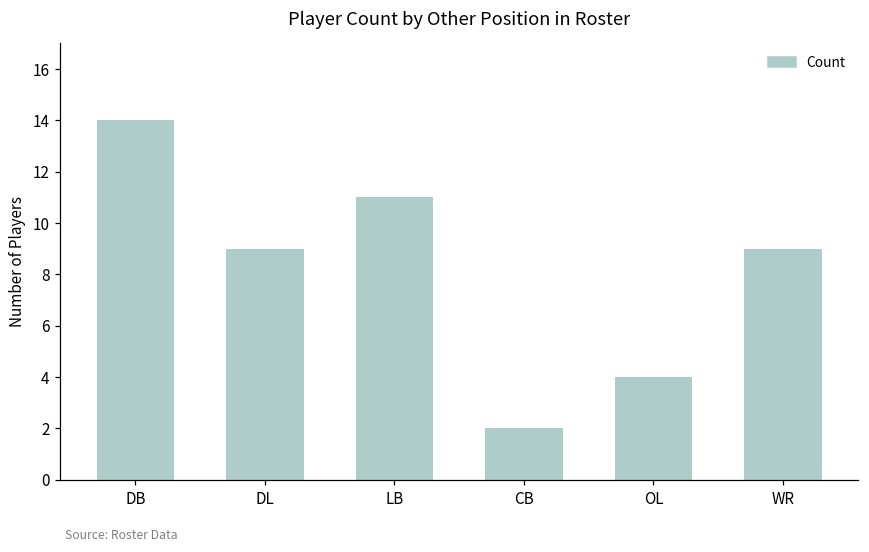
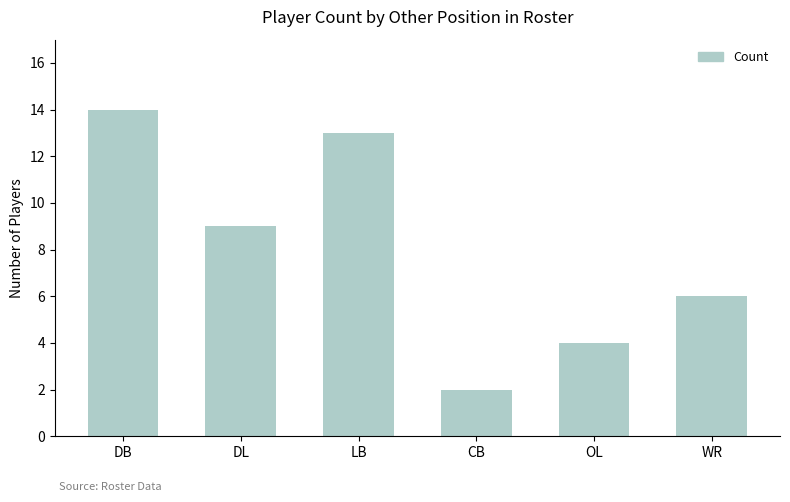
  {
    "DB": 14,
    "DL": 9,
-   "LB": 11,
+   "LB": 13,
    "CB": 2,
    "OL": 4,
-   "WR": 9
+   "WR": 6
  }
